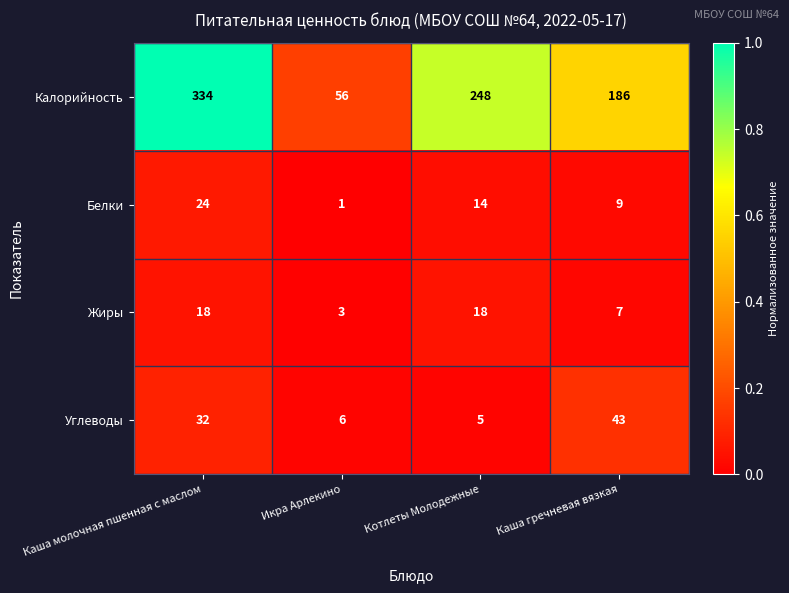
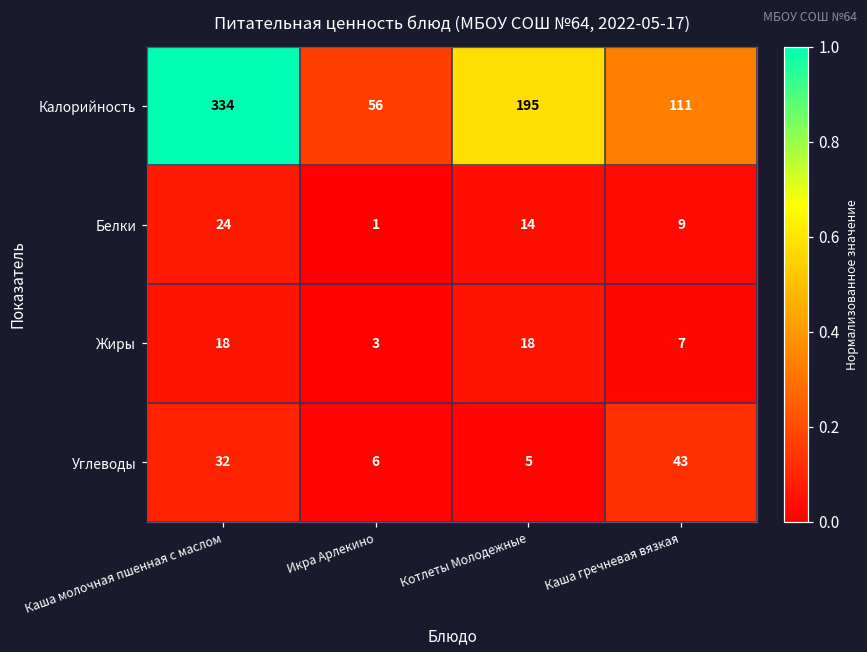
  {
    "Калорийность": {
      "Каша молочная пшенная с маслом": 334,
      "Икра Арлекино": 56,
-     "Котлеты Молодежные": 248,
-     "Каша гречневая вязкая": 186
+     "Котлеты Молодежные": 195,
+     "Каша гречневая вязкая": 111
    },
    "Белки": {
      "Каша молочная пшенная с маслом": 24,
      "Икра Арлекино": 1,
      "Котлеты Молодежные": 14,
      "Каша гречневая вязкая": 9
    },
    "Жиры": {
      "Каша молочная пшенная с маслом": 18,
      "Икра Арлекино": 3,
      "Котлеты Молодежные": 18,
      "Каша гречневая вязкая": 7
    },
    "Углеводы": {
      "Каша молочная пшенная с маслом": 32,
      "Икра Арлекино": 6,
      "Котлеты Молодежные": 5,
      "Каша гречневая вязкая": 43
    }
  }
